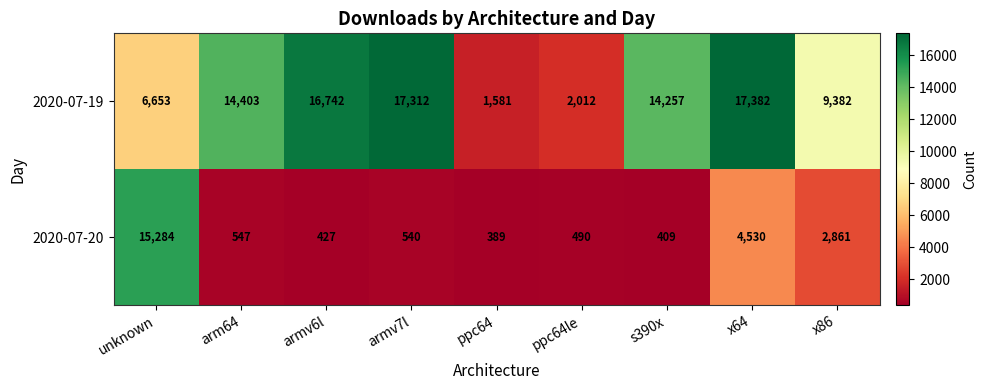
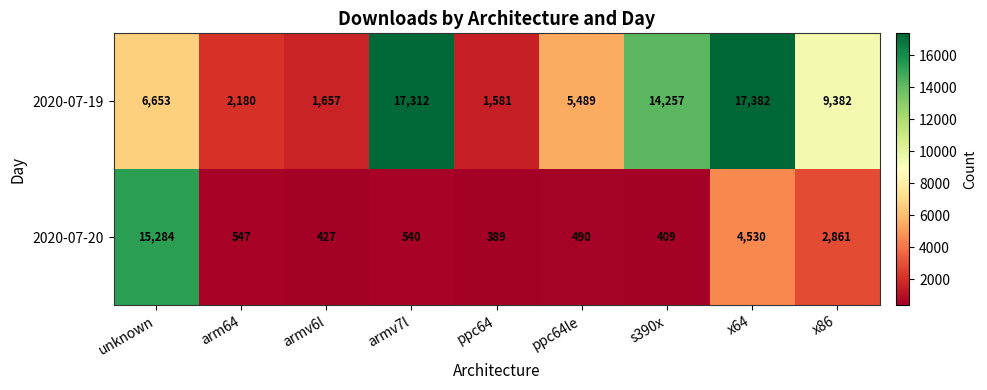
  {
    "2020-07-19": {
      "unknown": "6,653",
-     "arm64": "14,403",
-     "armv6l": "16,742",
+     "arm64": "2,180",
+     "armv6l": "1,657",
      "armv7l": "17,312",
      "ppc64": "1,581",
-     "ppc64le": "2,012",
+     "ppc64le": "5,489",
      "s390x": "14,257",
      "x64": "17,382",
      "x86": "9,382"
    },
    "2020-07-20": {
      "unknown": "15,284",
      "arm64": "547",
      "armv6l": "427",
      "armv7l": "540",
      "ppc64": "389",
      "ppc64le": "490",
      "s390x": "409",
      "x64": "4,530",
      "x86": "2,861"
    }
  }
